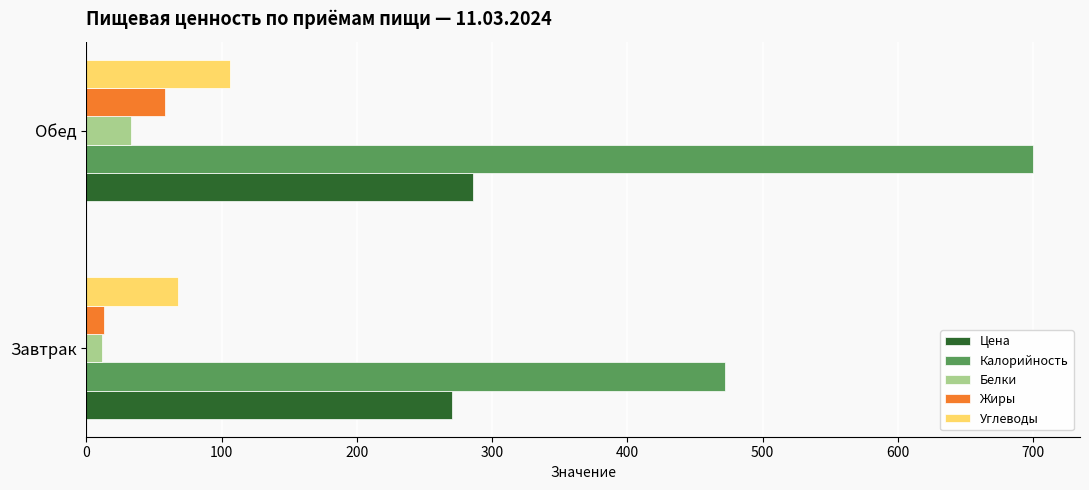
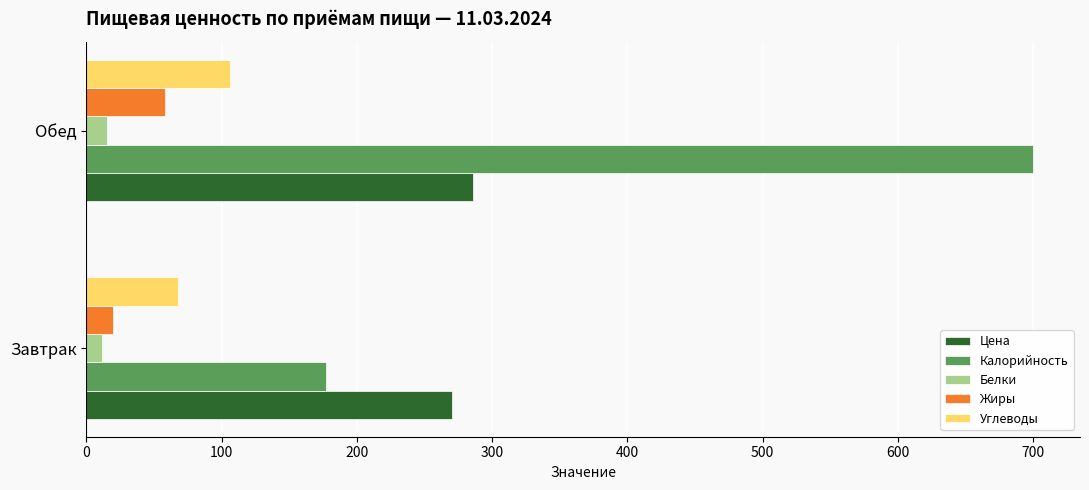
  {
    "Цена": {
      "Обед": 286,
      "Завтрак": 270
    },
    "Калорийность": {
      "Обед": 700,
-     "Завтрак": 472
+     "Завтрак": 177
    },
    "Белки": {
-     "Обед": 33,
+     "Обед": 15,
      "Завтрак": 11
    },
    "Жиры": {
      "Обед": 58,
-     "Завтрак": 13
+     "Завтрак": 20
    },
    "Углеводы": {
      "Обед": 106,
      "Завтрак": 68
    }
  }
